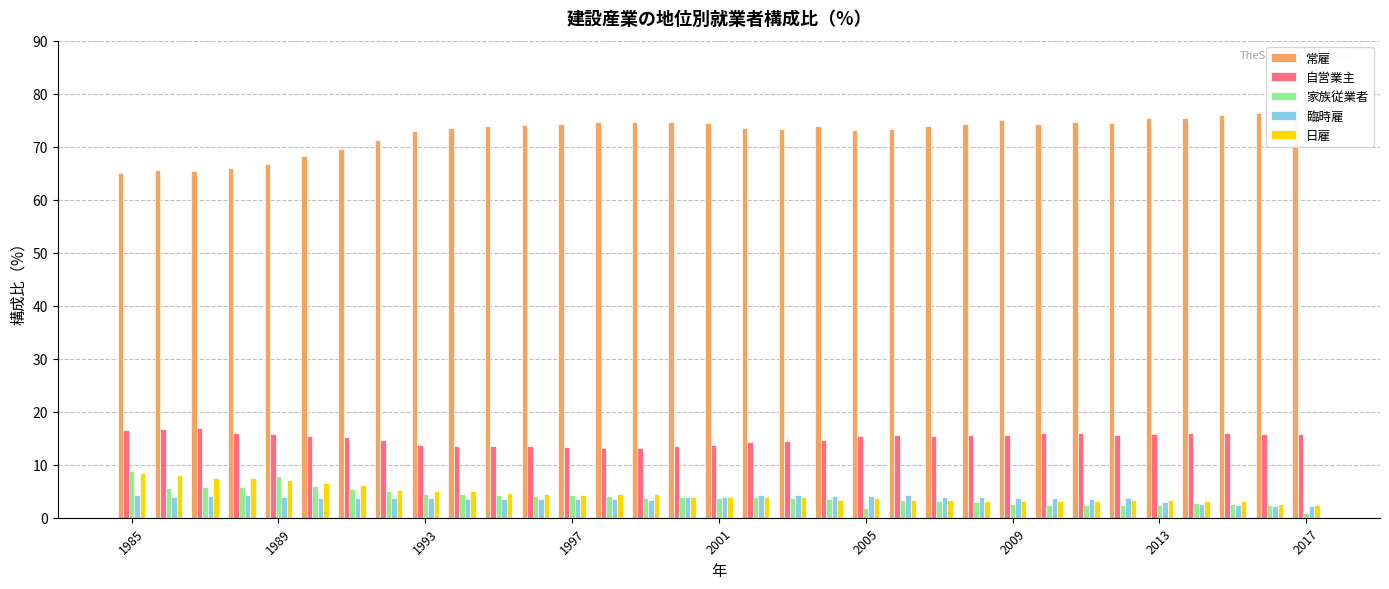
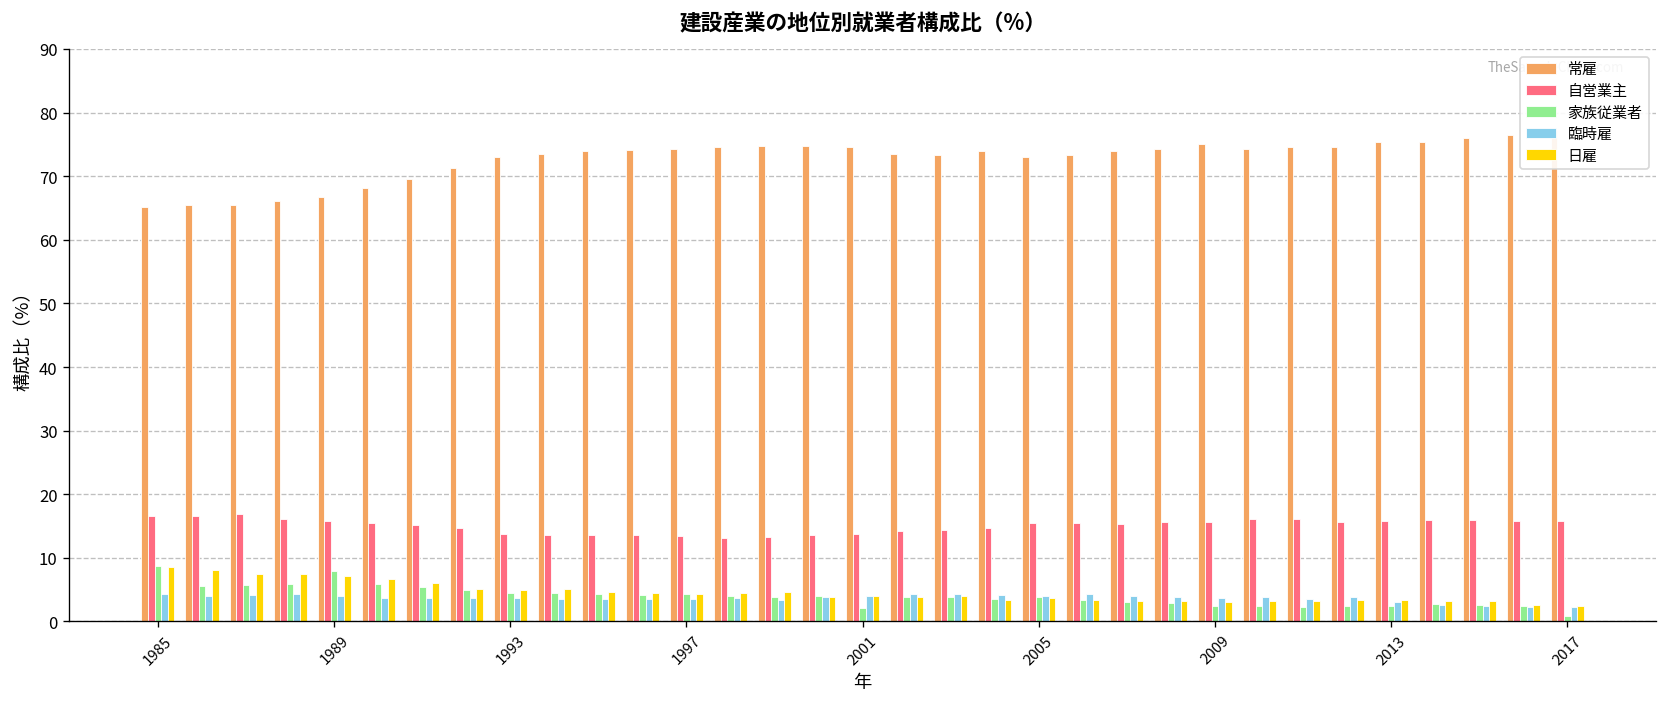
  {
    "家族従業者": {
      "1985": 9,
      "1989": 8,
      "1993": 5,
      "1997": 4,
-     "2001": 4,
-     "2005": 2,
+     "2001": 2,
+     "2005": 4,
      "2009": 3,
      "2013": 2,
      "2017": 1
    }
  }
